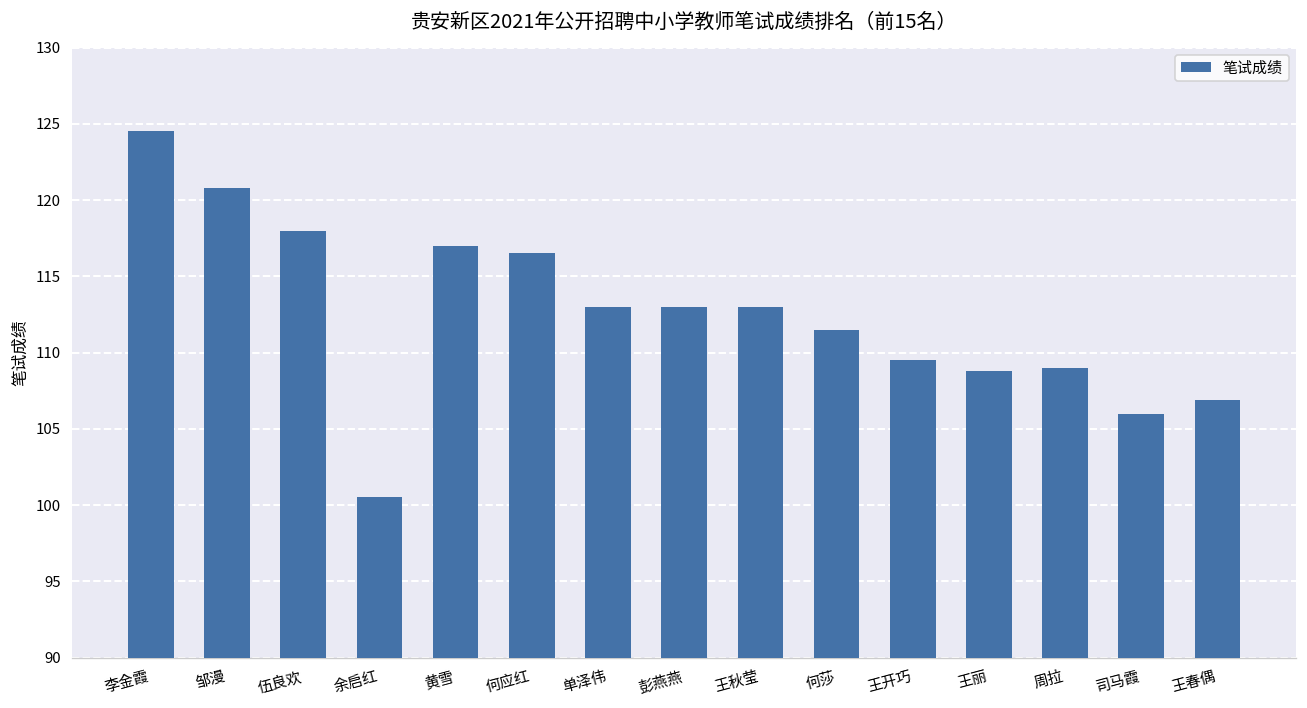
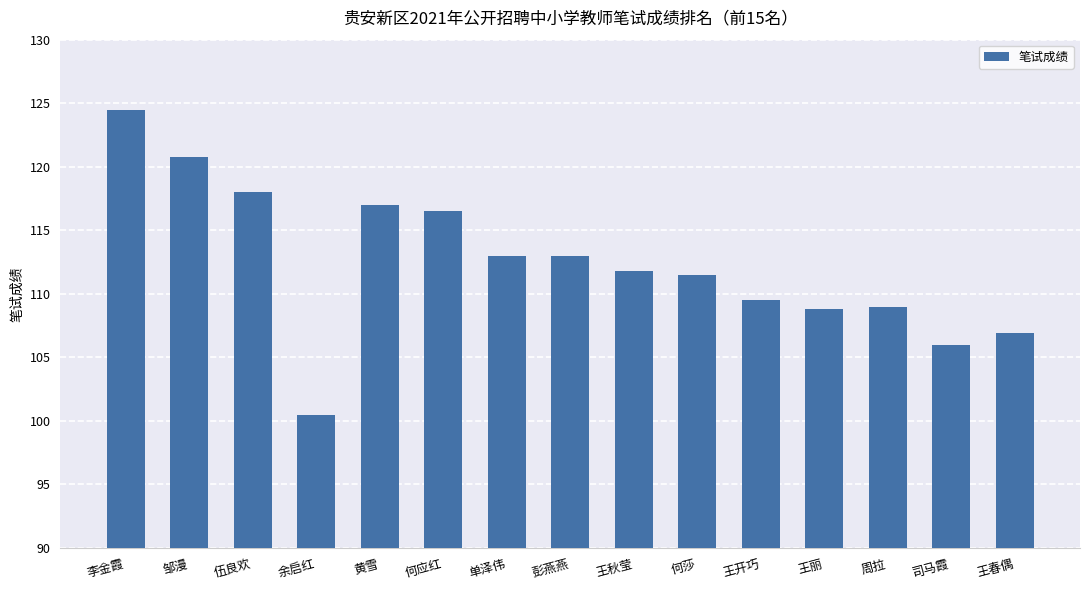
  {
    "李金霞": 124.5,
    "邹漫": 120.8,
    "伍良欢": 118.0,
    "余启红": 100.5,
    "黄雪": 117.0,
    "何应红": 116.5,
    "单泽伟": 113.0,
    "彭燕燕": 113.0,
-   "王秋莹": 113.0,
+   "王秋莹": 111.8,
    "何莎": 111.5,
    "王开巧": 109.5,
    "王丽": 108.8,
    "周拉": 109.0,
    "司马霞": 106.0,
    "王春偶": 106.9
  }
